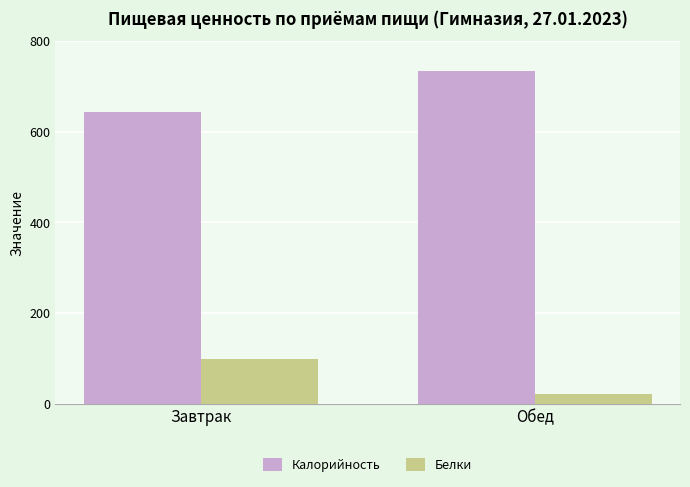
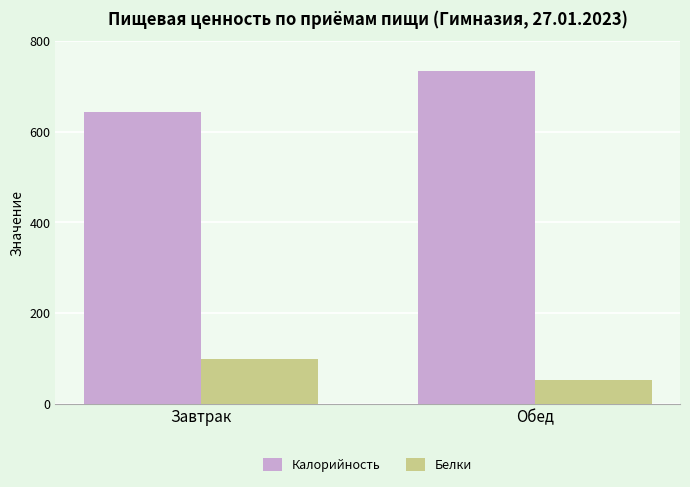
  {
    "Калорийность": {
      "Завтрак": 640,
      "Обед": 730
    },
    "Белки": {
      "Завтрак": 100,
-     "Обед": 20
+     "Обед": 50
    }
  }
